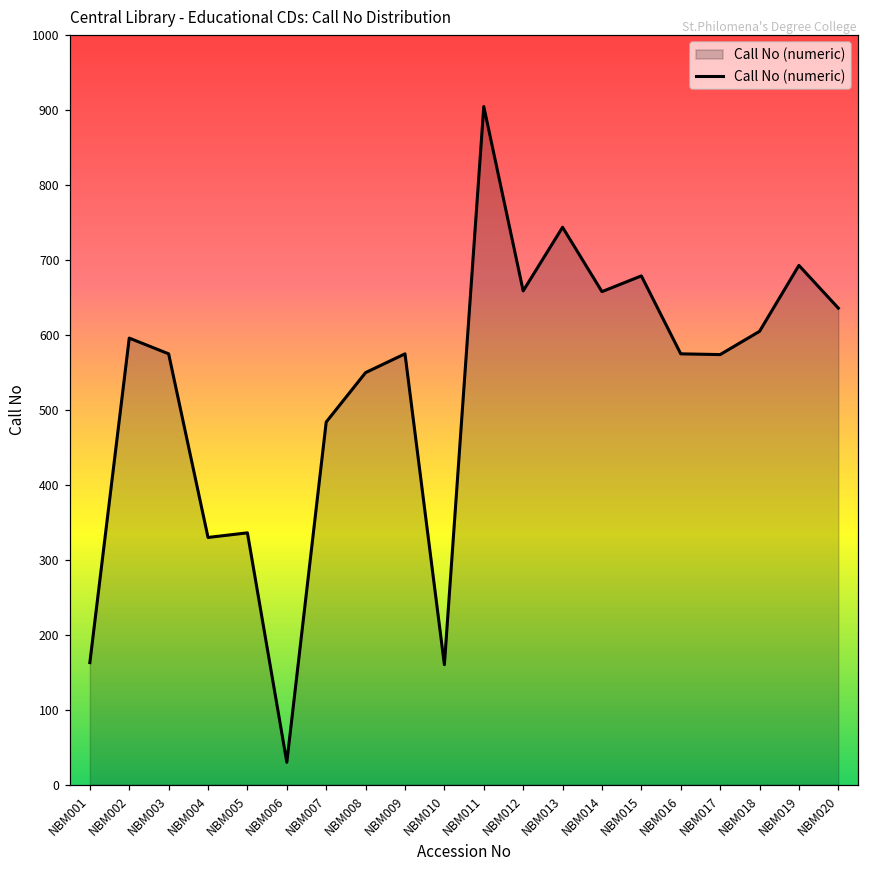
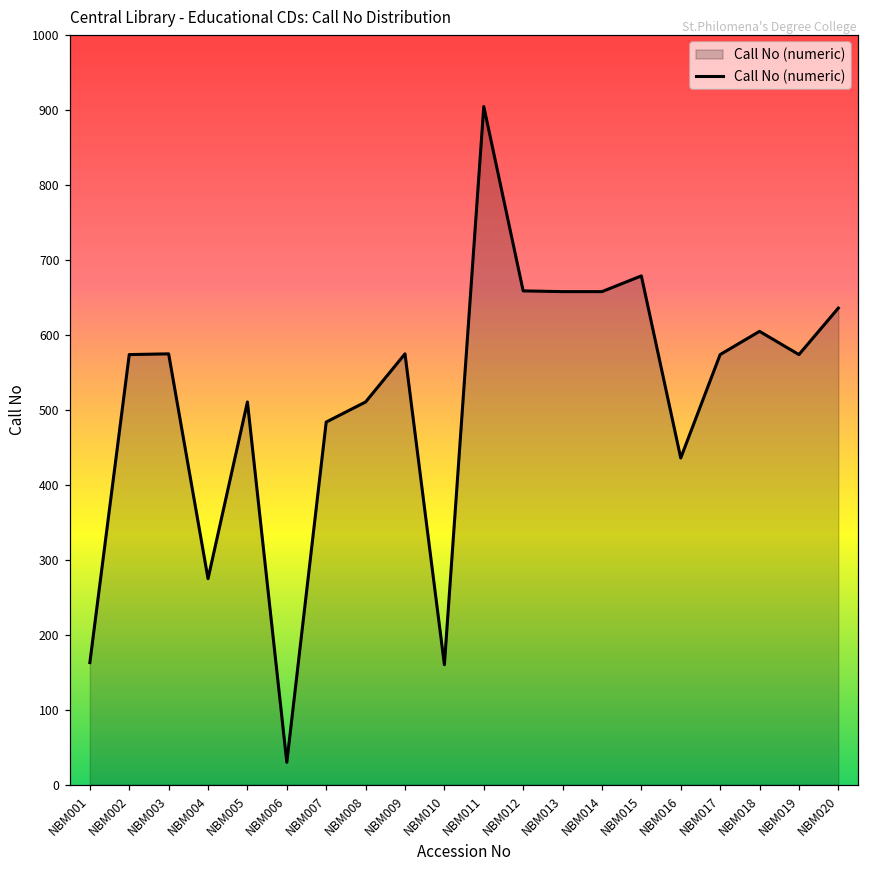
  {
    "NBM001": 160,
-   "NBM002": 600,
+   "NBM002": 570,
    "NBM003": 580,
-   "NBM004": 330,
-   "NBM005": 340,
+   "NBM004": 280,
+   "NBM005": 510,
    "NBM006": 30,
    "NBM007": 480,
-   "NBM008": 550,
+   "NBM008": 510,
    "NBM009": 580,
    "NBM010": 160,
    "NBM011": 910,
    "NBM012": 660,
-   "NBM013": 740,
+   "NBM013": 660,
    "NBM014": 660,
    "NBM015": 680,
-   "NBM016": 580,
+   "NBM016": 440,
    "NBM017": 570,
    "NBM018": 610,
-   "NBM019": 690,
+   "NBM019": 570,
    "NBM020": 640
  }
